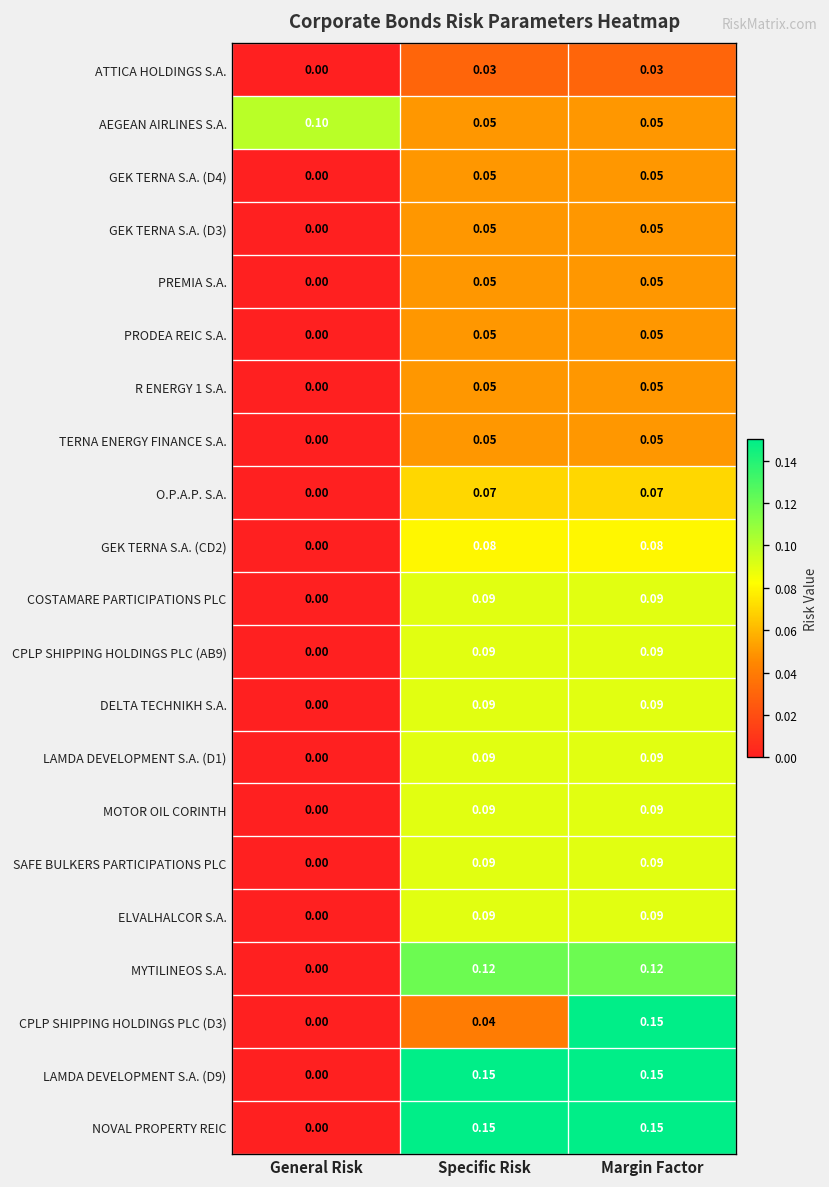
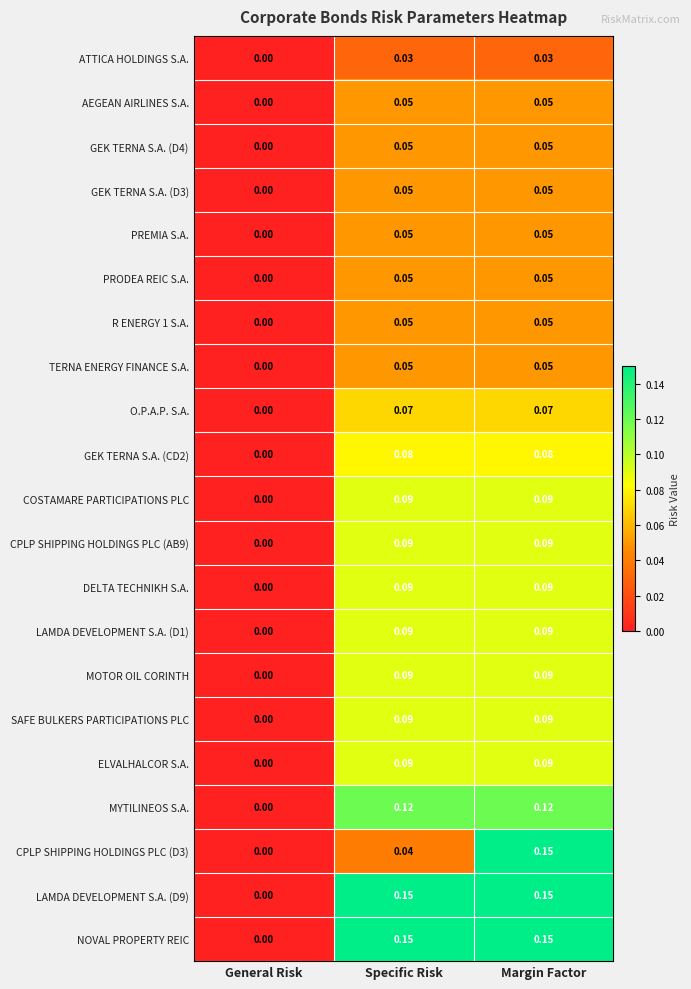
  {
    "ATTICA HOLDINGS S.A.": {
      "General Risk": 0.00,
      "Specific Risk": 0.03,
      "Margin Factor": 0.03
    },
    "AEGEAN AIRLINES S.A.": {
-     "General Risk": 0.10,
+     "General Risk": 0.00,
      "Specific Risk": 0.05,
      "Margin Factor": 0.05
    },
    "GEK TERNA S.A. (D4)": {
      "General Risk": 0.00,
      "Specific Risk": 0.05,
      "Margin Factor": 0.05
    },
    "GEK TERNA S.A. (D3)": {
      "General Risk": 0.00,
      "Specific Risk": 0.05,
      "Margin Factor": 0.05
    },
    "PREMIA S.A.": {
      "General Risk": 0.00,
      "Specific Risk": 0.05,
      "Margin Factor": 0.05
    },
    "PRODEA REIC S.A.": {
      "General Risk": 0.00,
      "Specific Risk": 0.05,
      "Margin Factor": 0.05
    },
    "R ENERGY 1 S.A.": {
      "General Risk": 0.00,
      "Specific Risk": 0.05,
      "Margin Factor": 0.05
    },
    "TERNA ENERGY FINANCE S.A.": {
      "General Risk": 0.00,
      "Specific Risk": 0.05,
      "Margin Factor": 0.05
    },
    "O.P.A.P. S.A.": {
      "General Risk": 0.00,
      "Specific Risk": 0.07,
      "Margin Factor": 0.07
    },
    "GEK TERNA S.A. (CD2)": {
      "General Risk": 0.00,
      "Specific Risk": 0.08,
      "Margin Factor": 0.08
    },
    "COSTAMARE PARTICIPATIONS PLC": {
      "General Risk": 0.00,
      "Specific Risk": 0.09,
      "Margin Factor": 0.09
    },
    "CPLP SHIPPING HOLDINGS PLC (AB9)": {
      "General Risk": 0.00,
      "Specific Risk": 0.09,
      "Margin Factor": 0.09
    },
    "DELTA TECHNIKH S.A.": {
      "General Risk": 0.00,
      "Specific Risk": 0.09,
      "Margin Factor": 0.09
    },
    "LAMDA DEVELOPMENT S.A. (D1)": {
      "General Risk": 0.00,
      "Specific Risk": 0.09,
      "Margin Factor": 0.09
    },
    "MOTOR OIL CORINTH": {
      "General Risk": 0.00,
      "Specific Risk": 0.09,
      "Margin Factor": 0.09
    },
    "SAFE BULKERS PARTICIPATIONS PLC": {
      "General Risk": 0.00,
      "Specific Risk": 0.09,
      "Margin Factor": 0.09
    },
    "ELVALHALCOR S.A.": {
      "General Risk": 0.00,
      "Specific Risk": 0.09,
      "Margin Factor": 0.09
    },
    "MYTILINEOS S.A.": {
      "General Risk": 0.00,
      "Specific Risk": 0.12,
      "Margin Factor": 0.12
    },
    "CPLP SHIPPING HOLDINGS PLC (D3)": {
      "General Risk": 0.00,
      "Specific Risk": 0.04,
      "Margin Factor": 0.15
    },
    "LAMDA DEVELOPMENT S.A. (D9)": {
      "General Risk": 0.00,
      "Specific Risk": 0.15,
      "Margin Factor": 0.15
    },
    "NOVAL PROPERTY REIC": {
      "General Risk": 0.00,
      "Specific Risk": 0.15,
      "Margin Factor": 0.15
    }
  }
